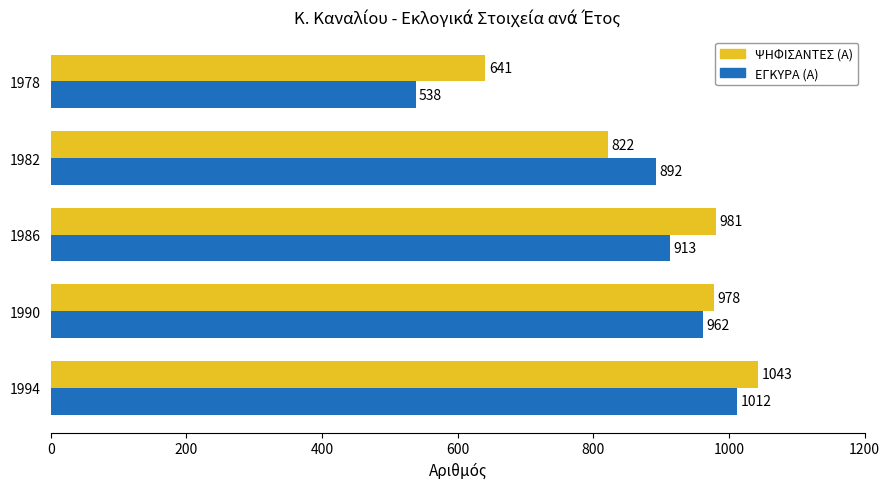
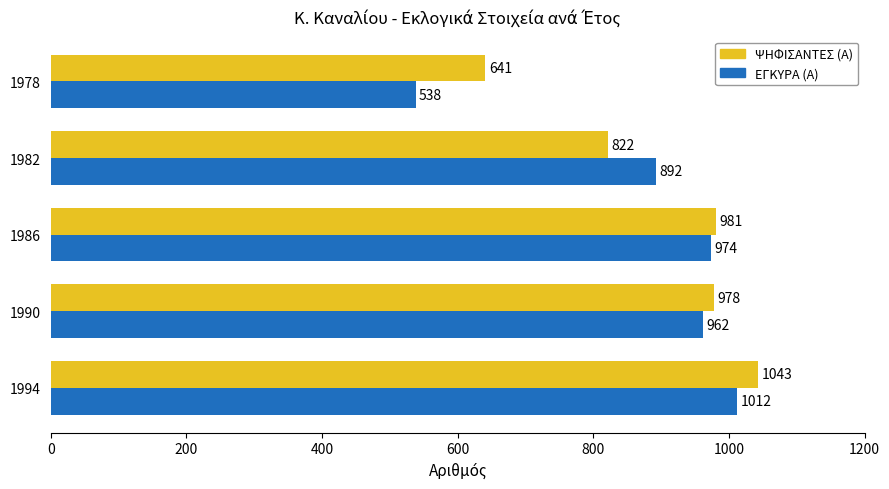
  {
    "ΨΗΦΙΣΑΝΤΕΣ (Α)": {
      "1978": 641,
      "1982": 822,
      "1986": 981,
      "1990": 978,
      "1994": 1043
    },
    "ΕΓΚΥΡΑ (Α)": {
      "1978": 538,
      "1982": 892,
-     "1986": 913,
+     "1986": 974,
      "1990": 962,
      "1994": 1012
    }
  }
